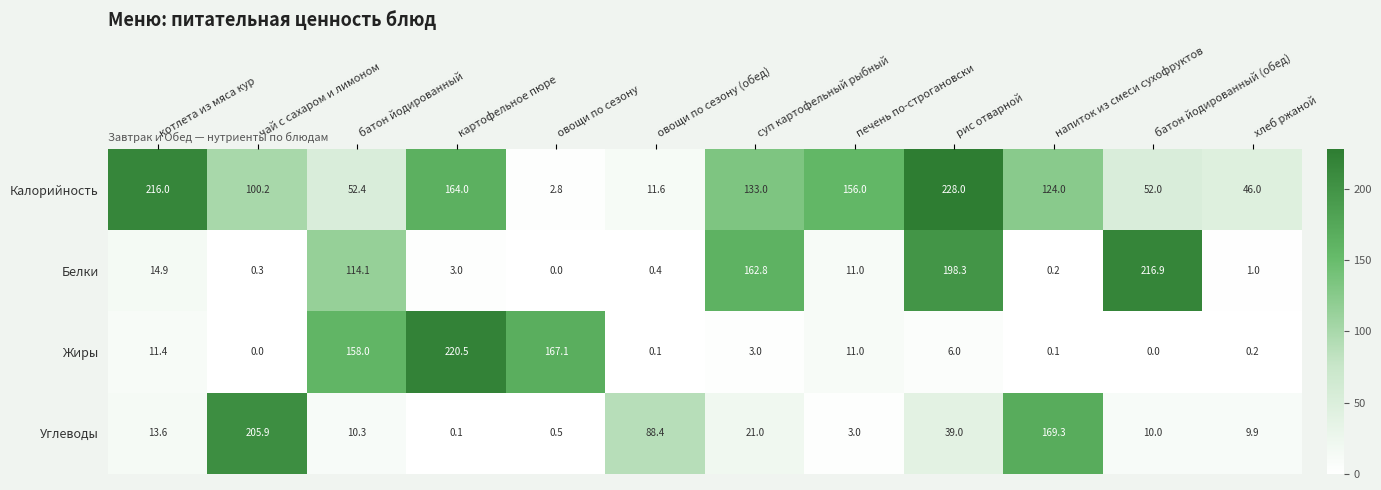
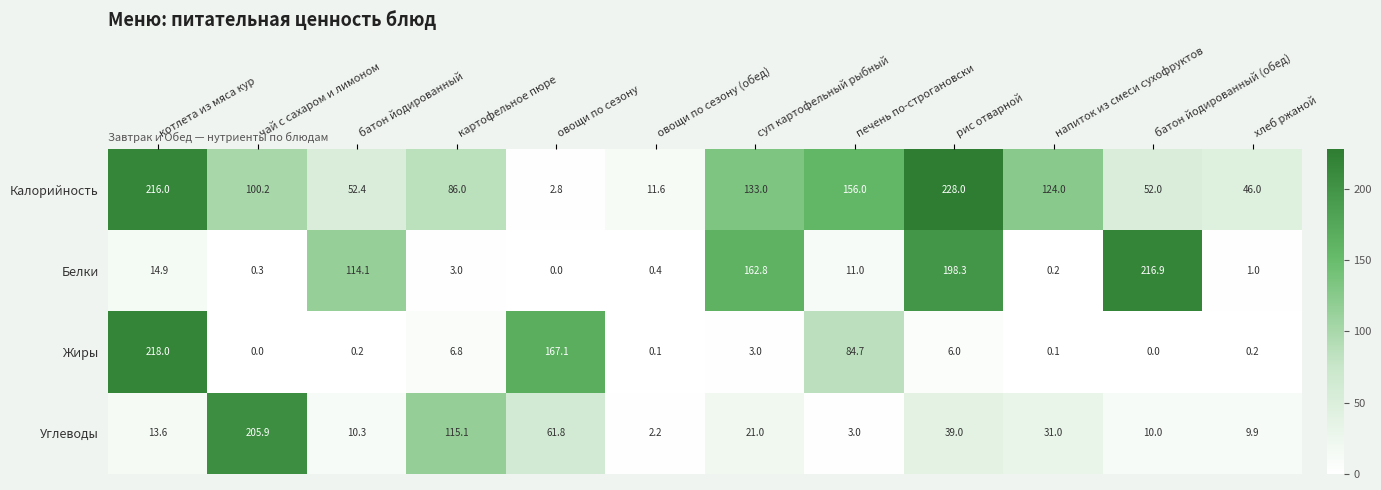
  {
    "Калорийность": {
      "котлета из мяса кур": 216.0,
      "чай с сахаром и лимоном": 100.2,
      "батон йодированный": 52.4,
-     "картофельное пюре": 164.0,
+     "картофельное пюре": 86.0,
      "овощи по сезону": 2.8,
      "овощи по сезону (обед)": 11.6,
      "суп картофельный рыбный": 133.0,
      "печень по-строгановски": 156.0,
      "рис отварной": 228.0,
      "напиток из смеси сухофруктов": 124.0,
      "батон йодированный (обед)": 52.0,
      "хлеб ржаной": 46.0
    },
    "Белки": {
      "котлета из мяса кур": 14.9,
      "чай с сахаром и лимоном": 0.3,
      "батон йодированный": 114.1,
      "картофельное пюре": 3.0,
      "овощи по сезону": 0.0,
      "овощи по сезону (обед)": 0.4,
      "суп картофельный рыбный": 162.8,
      "печень по-строгановски": 11.0,
      "рис отварной": 198.3,
      "напиток из смеси сухофруктов": 0.2,
      "батон йодированный (обед)": 216.9,
      "хлеб ржаной": 1.0
    },
    "Жиры": {
-     "котлета из мяса кур": 11.4,
+     "котлета из мяса кур": 218.0,
      "чай с сахаром и лимоном": 0.0,
-     "батон йодированный": 158.0,
-     "картофельное пюре": 220.5,
+     "батон йодированный": 0.2,
+     "картофельное пюре": 6.8,
      "овощи по сезону": 167.1,
      "овощи по сезону (обед)": 0.1,
      "суп картофельный рыбный": 3.0,
-     "печень по-строгановски": 11.0,
+     "печень по-строгановски": 84.7,
      "рис отварной": 6.0,
      "напиток из смеси сухофруктов": 0.1,
      "батон йодированный (обед)": 0.0,
      "хлеб ржаной": 0.2
    },
    "Углеводы": {
      "котлета из мяса кур": 13.6,
      "чай с сахаром и лимоном": 205.9,
      "батон йодированный": 10.3,
-     "картофельное пюре": 0.1,
-     "овощи по сезону": 0.5,
-     "овощи по сезону (обед)": 88.4,
+     "картофельное пюре": 115.1,
+     "овощи по сезону": 61.8,
+     "овощи по сезону (обед)": 2.2,
      "суп картофельный рыбный": 21.0,
      "печень по-строгановски": 3.0,
      "рис отварной": 39.0,
-     "напиток из смеси сухофруктов": 169.3,
+     "напиток из смеси сухофруктов": 31.0,
      "батон йодированный (обед)": 10.0,
      "хлеб ржаной": 9.9
    }
  }
